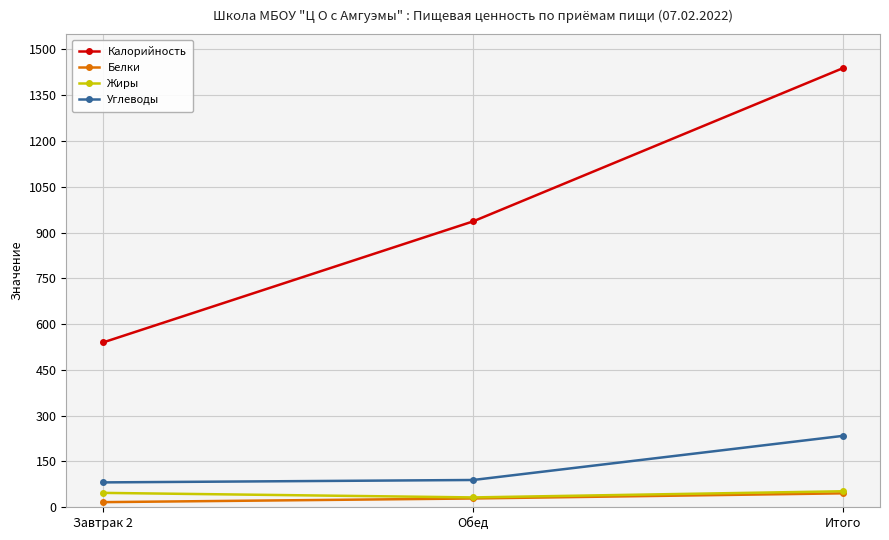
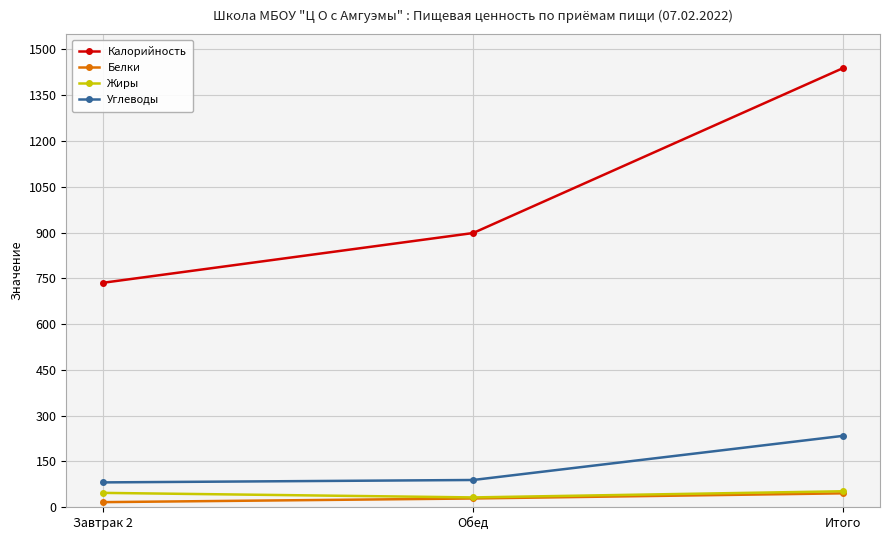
  {
    "Калорийность": {
-     "Завтрак 2": 540,
-     "Обед": 940,
+     "Завтрак 2": 740,
+     "Обед": 900,
      "Итого": 1440
    },
    "Белки": {
      "Завтрак 2": 20
    },
    "Жиры": {
      "Завтрак 2": 50
    },
    "Углеводы": {
      "Завтрак 2": 80,
      "Обед": 90,
      "Итого": 230
    }
  }
